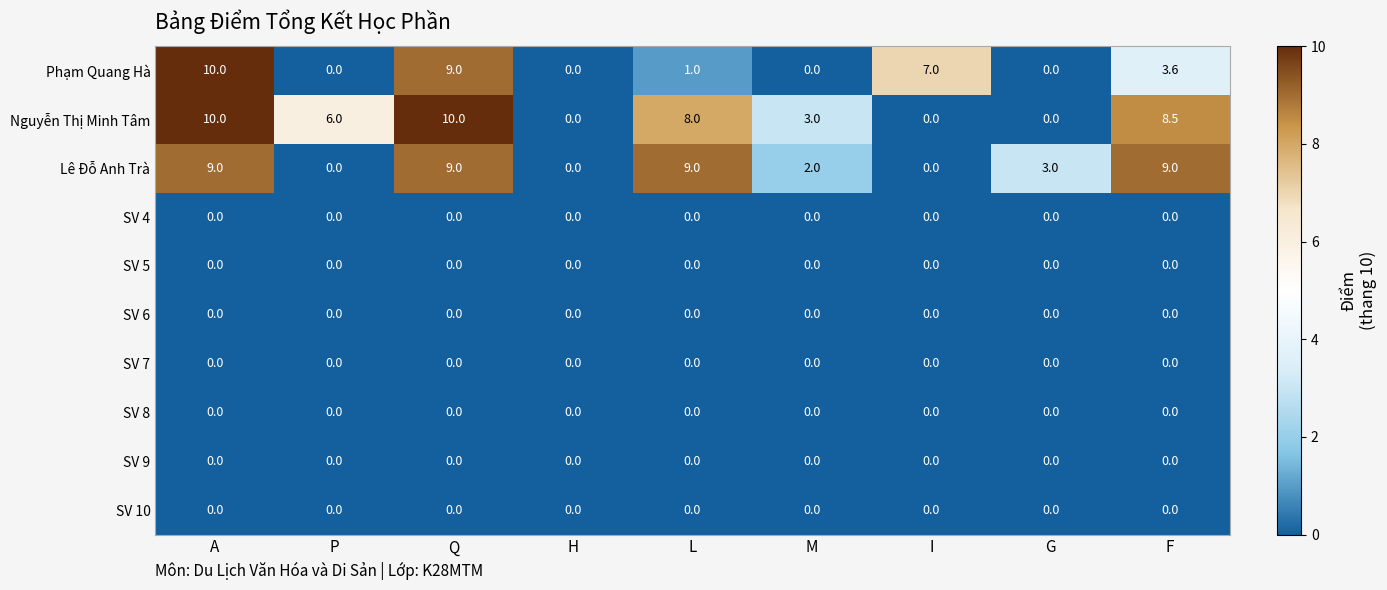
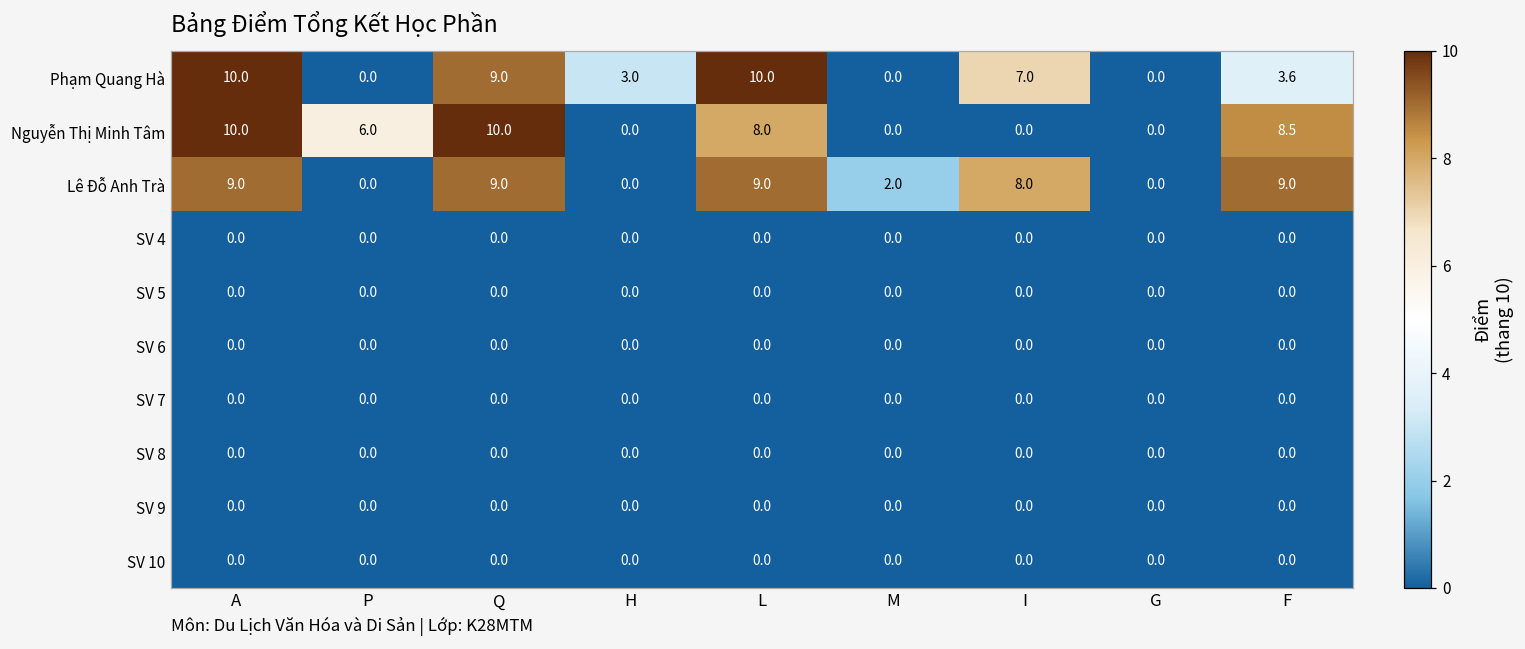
  {
    "Phạm Quang Hà": {
      "A": 10.0,
      "P": 0.0,
      "Q": 9.0,
-     "H": 0.0,
-     "L": 1.0,
+     "H": 3.0,
+     "L": 10.0,
      "M": 0.0,
      "I": 7.0,
      "G": 0.0,
      "F": 3.6
    },
    "Nguyễn Thị Minh Tâm": {
      "A": 10.0,
      "P": 6.0,
      "Q": 10.0,
      "H": 0.0,
      "L": 8.0,
-     "M": 3.0,
+     "M": 0.0,
      "I": 0.0,
      "G": 0.0,
      "F": 8.5
    },
    "Lê Đỗ Anh Trà": {
      "A": 9.0,
      "P": 0.0,
      "Q": 9.0,
      "H": 0.0,
      "L": 9.0,
      "M": 2.0,
-     "I": 0.0,
-     "G": 3.0,
+     "I": 8.0,
+     "G": 0.0,
      "F": 9.0
    },
    "SV 4": {
      "A": 0.0,
      "P": 0.0,
      "Q": 0.0,
      "H": 0.0,
      "L": 0.0,
      "M": 0.0,
      "I": 0.0,
      "G": 0.0,
      "F": 0.0
    },
    "SV 5": {
      "A": 0.0,
      "P": 0.0,
      "Q": 0.0,
      "H": 0.0,
      "L": 0.0,
      "M": 0.0,
      "I": 0.0,
      "G": 0.0,
      "F": 0.0
    },
    "SV 6": {
      "A": 0.0,
      "P": 0.0,
      "Q": 0.0,
      "H": 0.0,
      "L": 0.0,
      "M": 0.0,
      "I": 0.0,
      "G": 0.0,
      "F": 0.0
    },
    "SV 7": {
      "A": 0.0,
      "P": 0.0,
      "Q": 0.0,
      "H": 0.0,
      "L": 0.0,
      "M": 0.0,
      "I": 0.0,
      "G": 0.0,
      "F": 0.0
    },
    "SV 8": {
      "A": 0.0,
      "P": 0.0,
      "Q": 0.0,
      "H": 0.0,
      "L": 0.0,
      "M": 0.0,
      "I": 0.0,
      "G": 0.0,
      "F": 0.0
    },
    "SV 9": {
      "A": 0.0,
      "P": 0.0,
      "Q": 0.0,
      "H": 0.0,
      "L": 0.0,
      "M": 0.0,
      "I": 0.0,
      "G": 0.0,
      "F": 0.0
    },
    "SV 10": {
      "A": 0.0,
      "P": 0.0,
      "Q": 0.0,
      "H": 0.0,
      "L": 0.0,
      "M": 0.0,
      "I": 0.0,
      "G": 0.0,
      "F": 0.0
    }
  }
